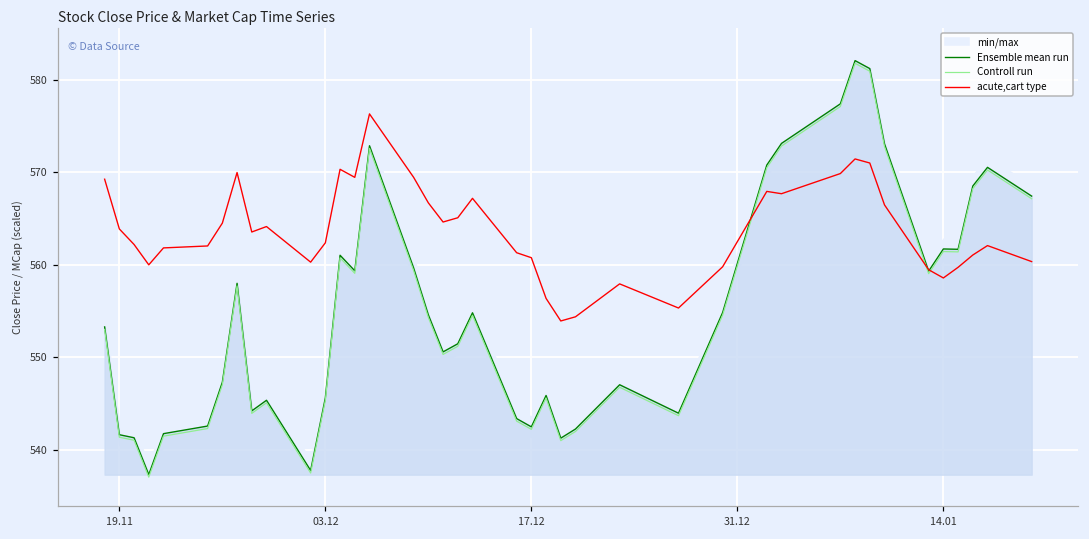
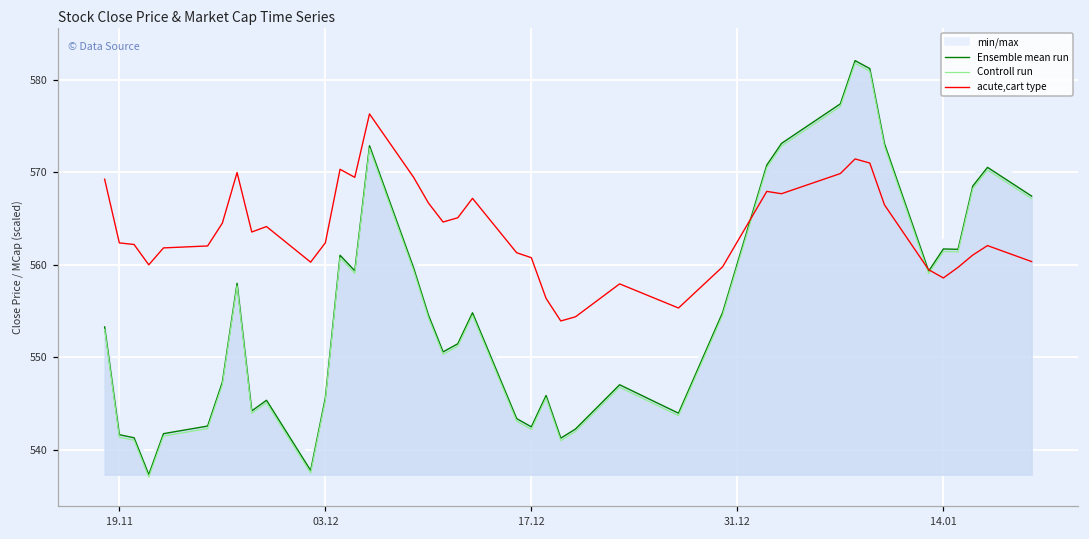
  {
    "acute,cart type": {
-     "19.11": 564,
+     "19.11": 562,
      "03.12": 562,
      "17.12": 561,
      "14.01": 559
    }
  }
